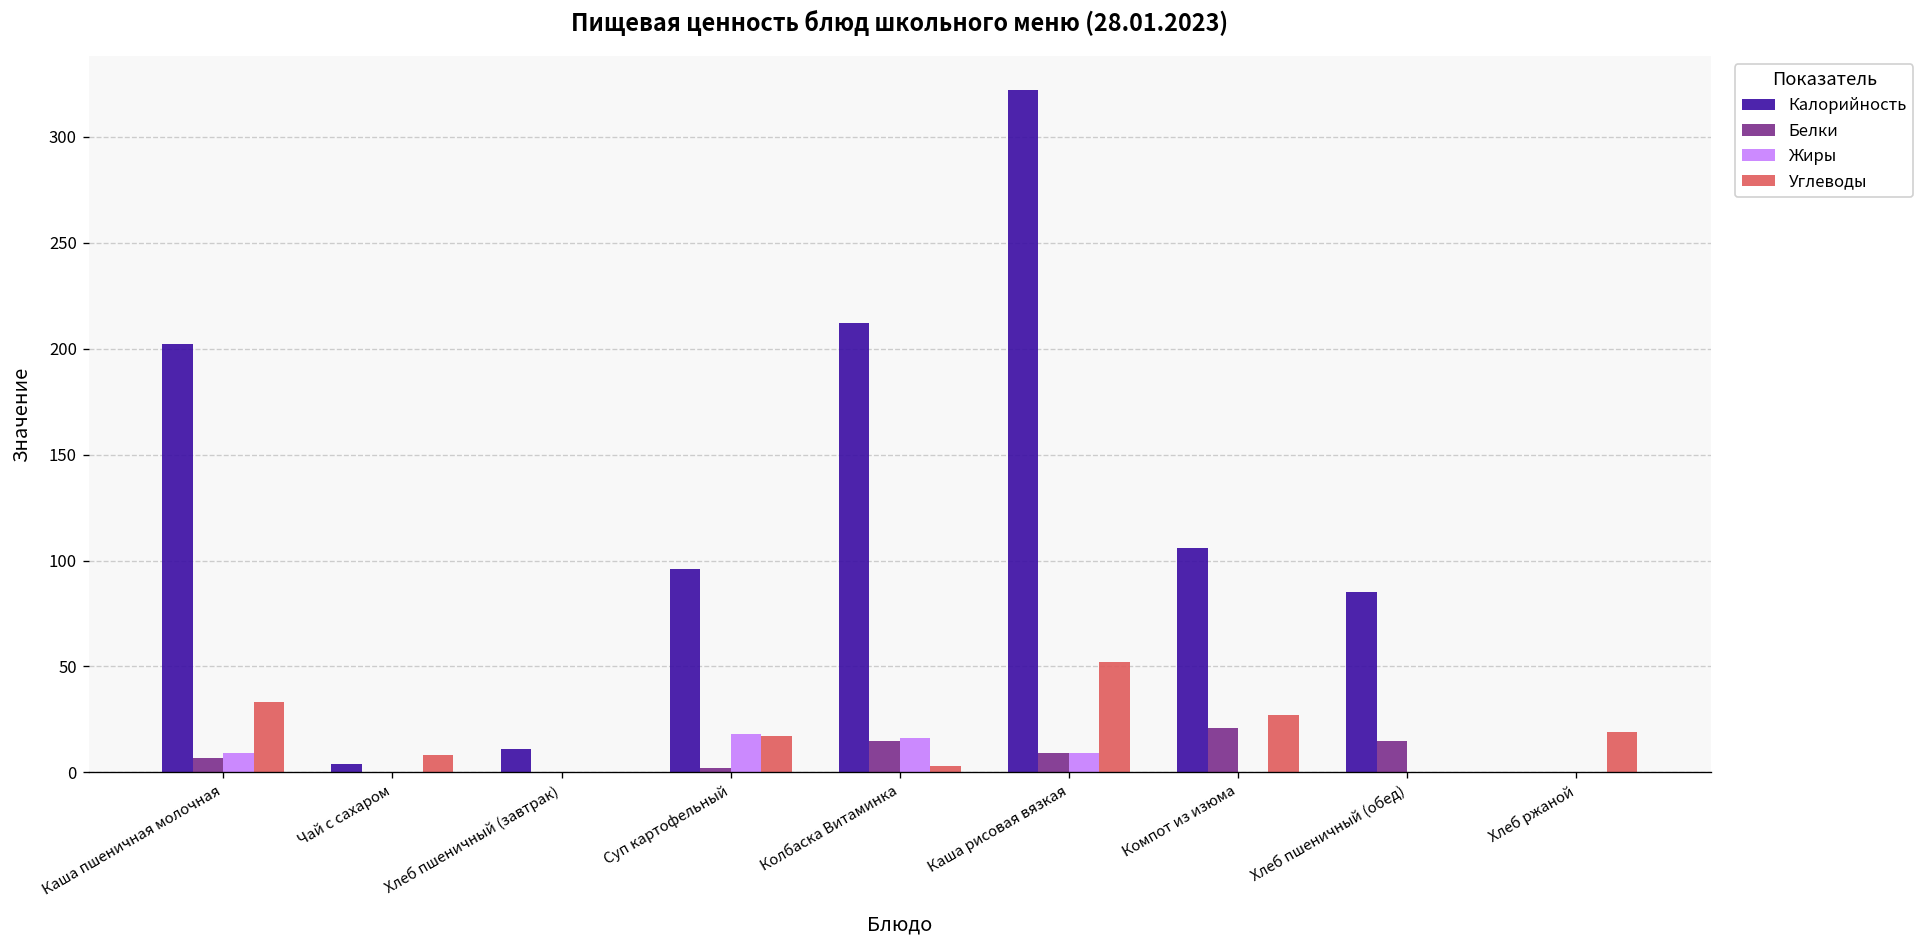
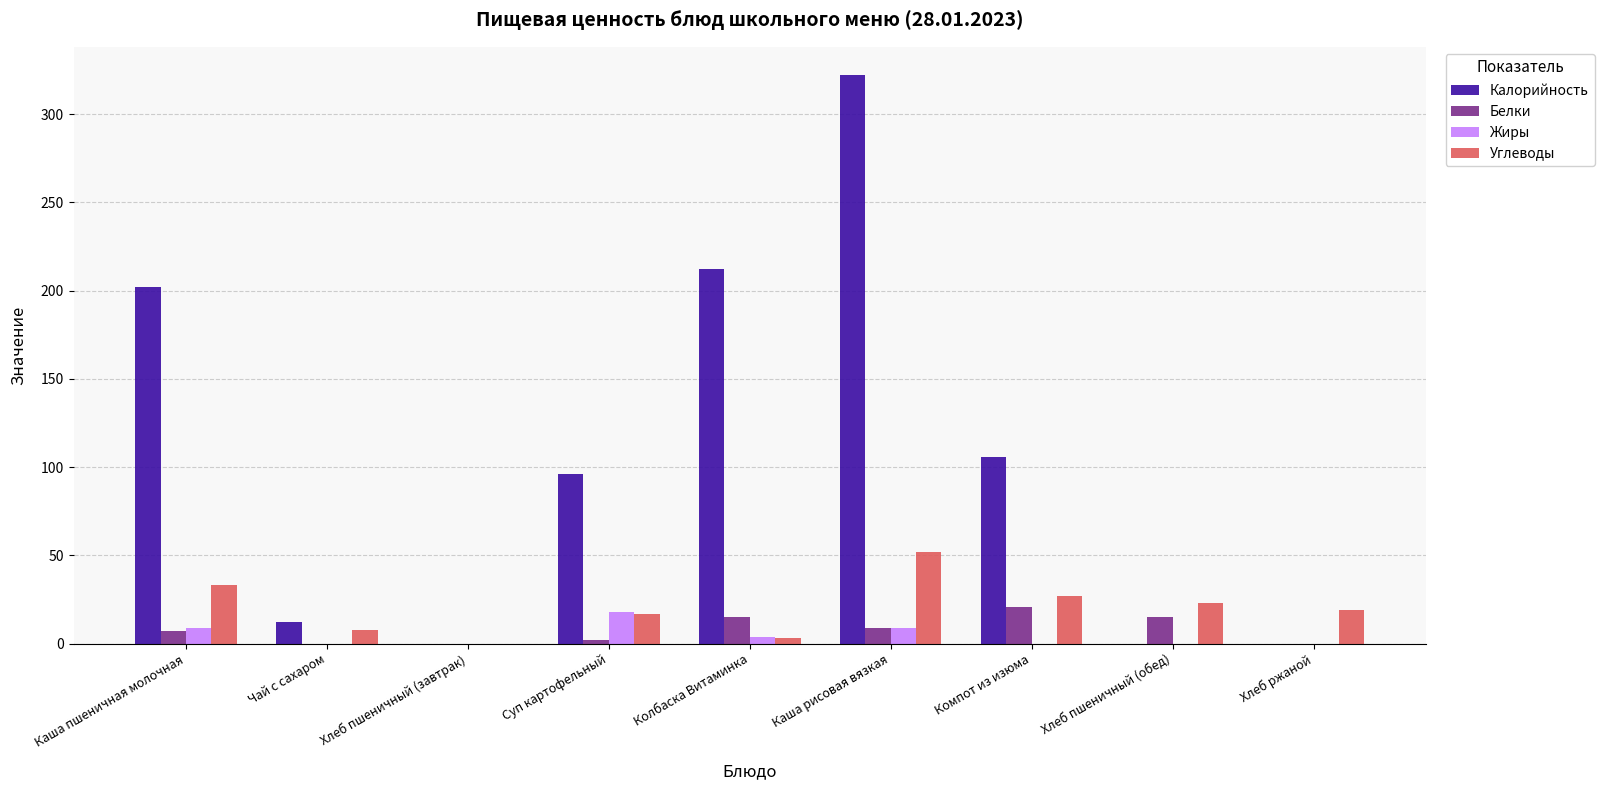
  {
    "Калорийность": {
      "Каша пшеничная молочная": 202,
-     "Чай с сахаром": 4,
-     "Хлеб пшеничный (завтрак)": 11,
+     "Чай с сахаром": 12,
+     "Хлеб пшеничный (завтрак)": 0,
      "Суп картофельный": 96,
      "Колбаска Витаминка": 212,
      "Каша рисовая вязкая": 322,
      "Компот из изюма": 106,
-     "Хлеб пшеничный (обед)": 85,
+     "Хлеб пшеничный (обед)": 0,
      "Хлеб ржаной": 0
    },
    "Белки": {
      "Каша пшеничная молочная": 7,
      "Чай с сахаром": 0,
      "Хлеб пшеничный (завтрак)": 0,
      "Суп картофельный": 2,
      "Колбаска Витаминка": 15,
      "Каша рисовая вязкая": 9,
      "Компот из изюма": 21,
      "Хлеб пшеничный (обед)": 15,
      "Хлеб ржаной": 0
    },
    "Жиры": {
      "Каша пшеничная молочная": 9,
      "Чай с сахаром": 0,
      "Хлеб пшеничный (завтрак)": 0,
      "Суп картофельный": 18,
-     "Колбаска Витаминка": 16,
+     "Колбаска Витаминка": 4,
      "Каша рисовая вязкая": 9,
      "Компот из изюма": 0,
      "Хлеб пшеничный (обед)": 0,
      "Хлеб ржаной": 0
    },
    "Углеводы": {
      "Каша пшеничная молочная": 33,
      "Чай с сахаром": 8,
      "Хлеб пшеничный (завтрак)": 0,
      "Суп картофельный": 17,
      "Колбаска Витаминка": 3,
      "Каша рисовая вязкая": 52,
      "Компот из изюма": 27,
-     "Хлеб пшеничный (обед)": 0,
+     "Хлеб пшеничный (обед)": 23,
      "Хлеб ржаной": 19
    }
  }
